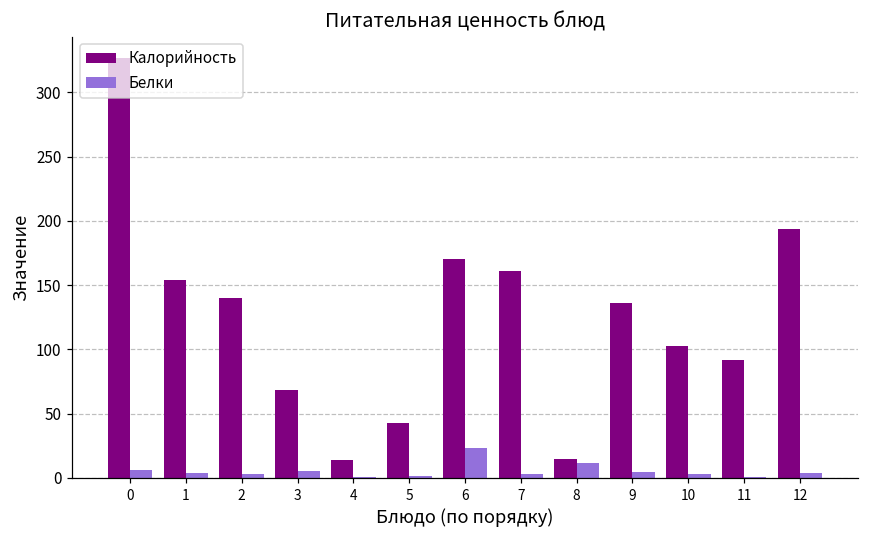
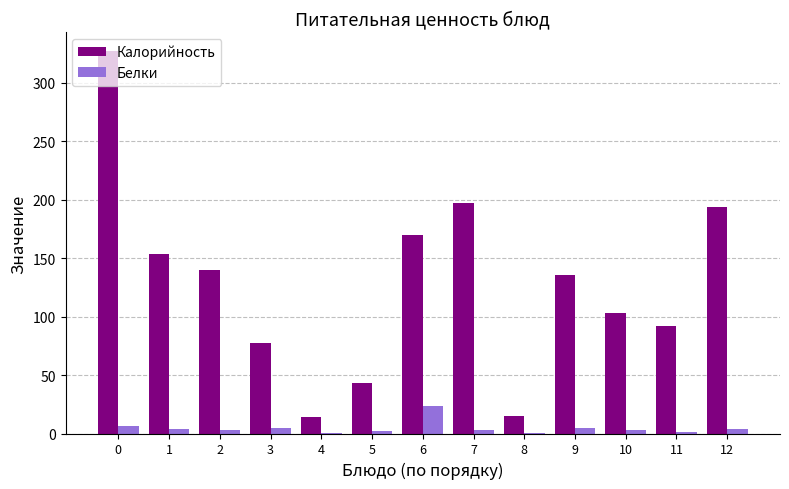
  {
    "Калорийность": {
      "1": 154,
      "2": 140,
-     "3": 69,
+     "3": 77,
      "4": 14,
      "5": 43,
      "6": 170,
-     "7": 161,
+     "7": 197,
      "8": 15,
      "9": 136,
      "10": 103,
      "11": 92,
      "12": 194
    },
    "Белки": {
      "0": 6,
      "1": 4,
      "2": 3,
      "3": 5,
      "6": 23,
      "7": 3,
-     "8": 11,
+     "8": 0,
      "9": 4,
      "10": 3,
      "12": 4
    }
  }
